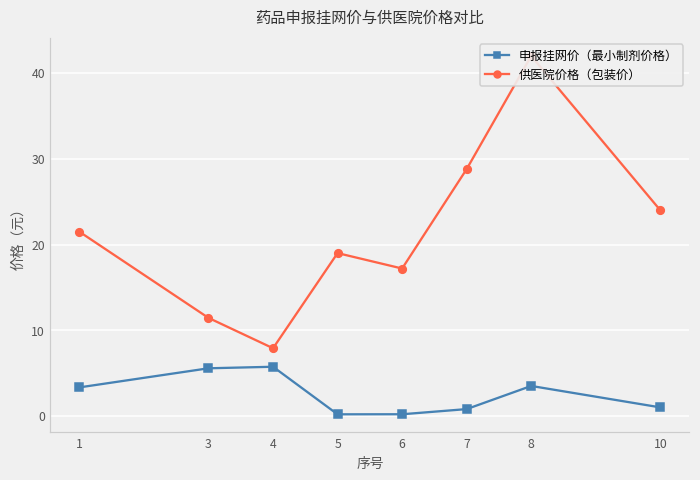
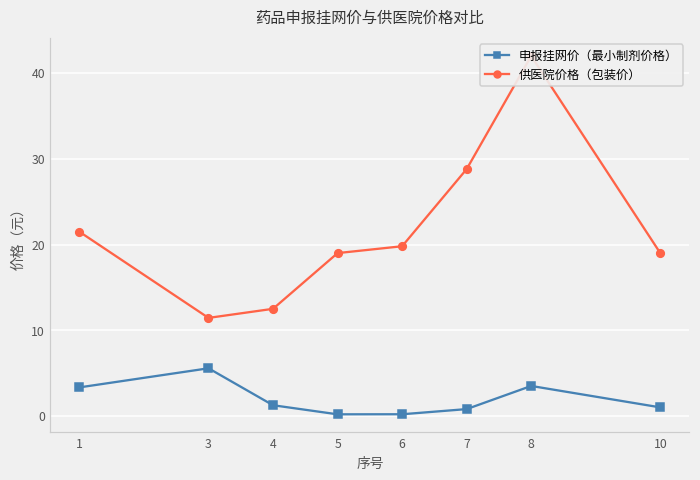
  {
    "申报挂网价（最小制剂价格）": {
      "1": 3,
      "3": 6,
-     "4": 6,
+     "4": 1,
      "5": 0,
      "6": 0,
      "7": 1,
      "8": 4,
      "10": 1
    },
    "供医院价格（包装价）": {
      "1": 21,
      "3": 11,
-     "4": 8,
+     "4": 13,
      "5": 19,
-     "6": 17,
+     "6": 20,
      "7": 29,
-     "10": 24
+     "10": 19
    }
  }
